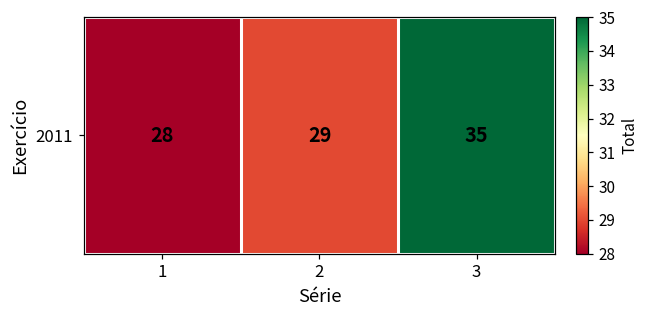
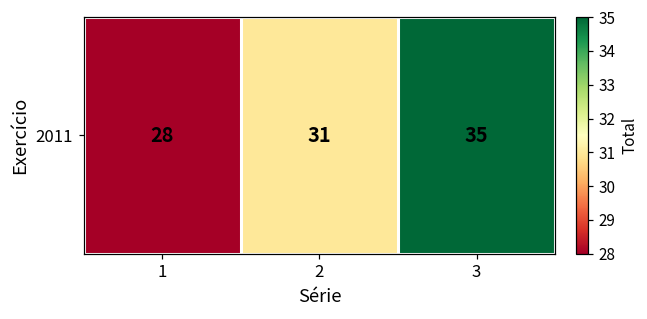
  {
    "2011": {
      "1": 28,
-     "2": 29,
+     "2": 31,
      "3": 35
    }
  }
